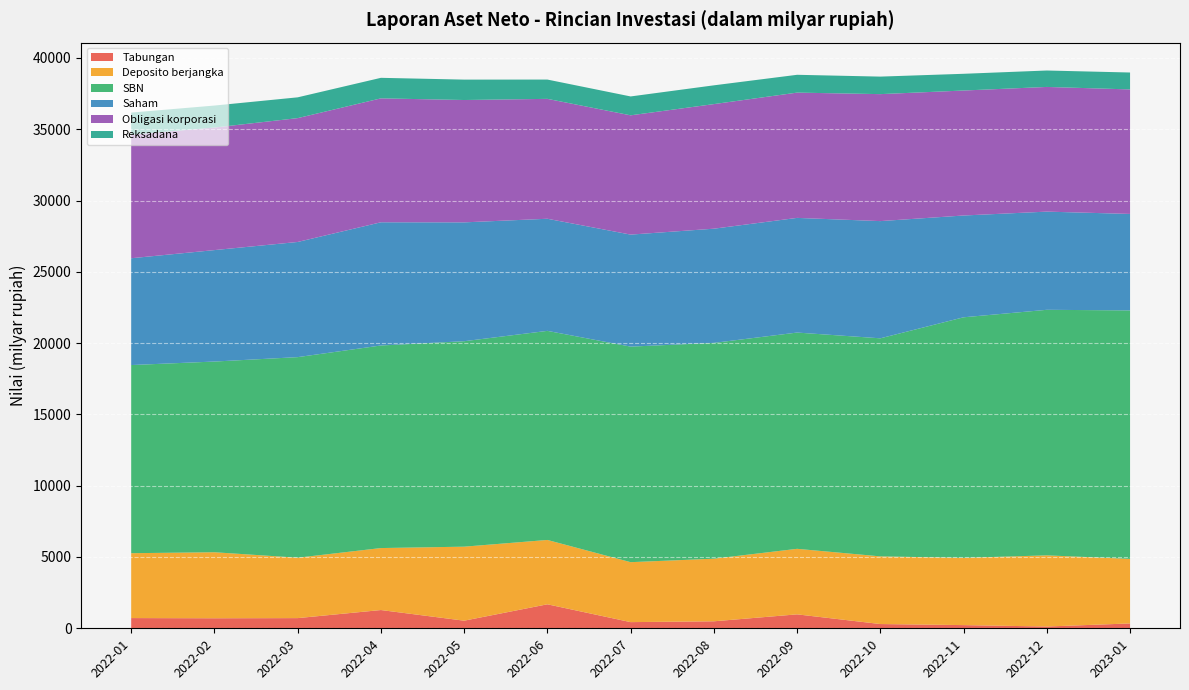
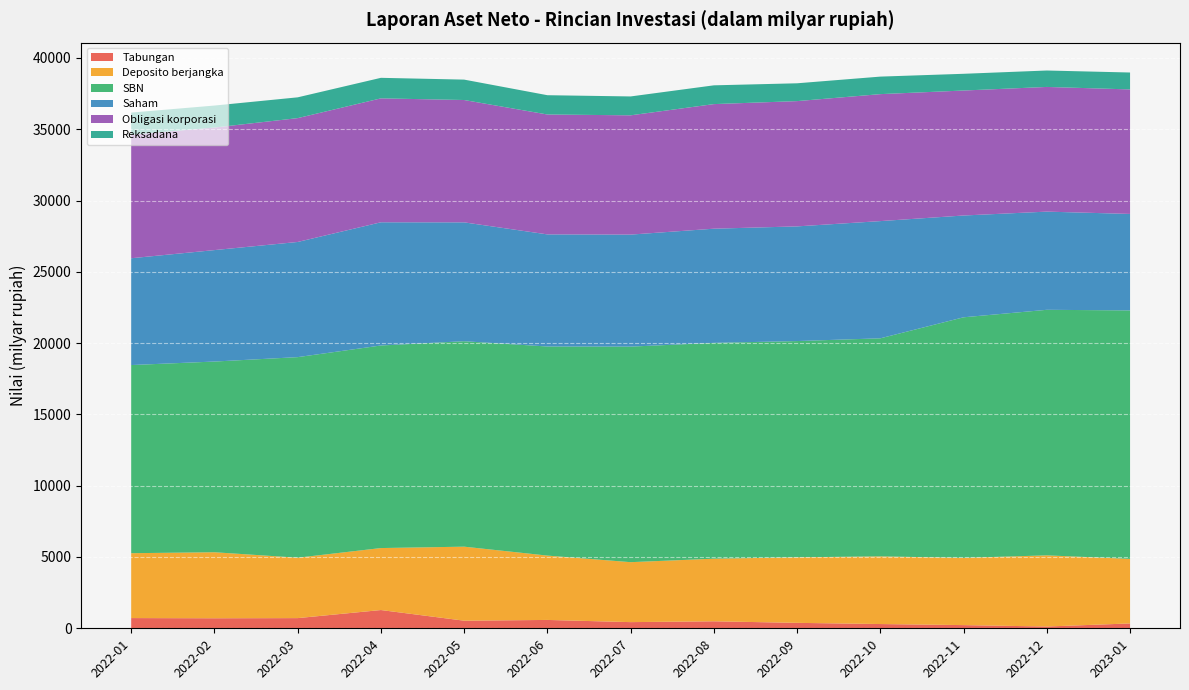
  {
    "Tabungan": {
      "2022-01": 700,
      "2022-02": 700,
      "2022-03": 700,
      "2022-04": 1300,
      "2022-05": 500,
-     "2022-06": 1700,
+     "2022-06": 600,
      "2022-07": 400,
      "2022-08": 500,
-     "2022-09": 1000,
+     "2022-09": 400,
      "2022-10": 300,
      "2022-11": 200,
      "2023-01": 300
    },
    "Deposito berjangka": {
      "2022-01": 4600,
      "2022-02": 4600,
      "2022-03": 4200,
      "2022-04": 4300,
      "2022-05": 5200,
      "2022-06": 4500,
      "2022-07": 4200,
      "2022-08": 4400,
      "2022-09": 4600,
      "2022-10": 4700,
      "2022-11": 4700,
      "2022-12": 5000,
      "2023-01": 4500
    },
    "Saham": {
      "2022-01": 7500,
      "2022-02": 7800,
      "2022-03": 8100,
      "2022-04": 8600,
      "2022-05": 8300,
      "2022-06": 7900,
      "2022-07": 7900,
      "2022-08": 8000,
      "2022-09": 8000,
      "2022-10": 8200,
      "2022-11": 7100,
      "2022-12": 6900,
      "2023-01": 6800
    },
    "Obligasi korporasi": {
      "2022-03": 8700,
      "2022-04": 8700,
      "2022-05": 8600,
      "2022-06": 8400,
      "2022-07": 8400,
      "2022-08": 8700,
      "2022-09": 8800,
      "2022-10": 8900,
      "2022-11": 8800,
      "2022-12": 8700,
      "2023-01": 8700
    }
  }
